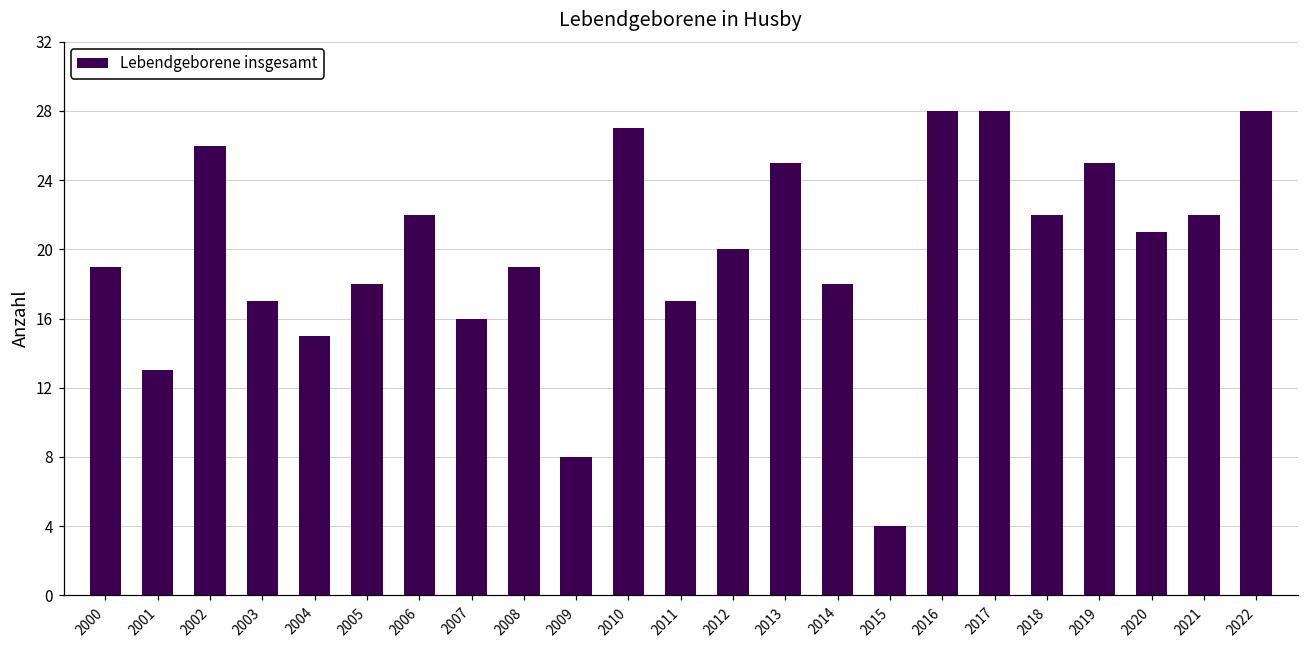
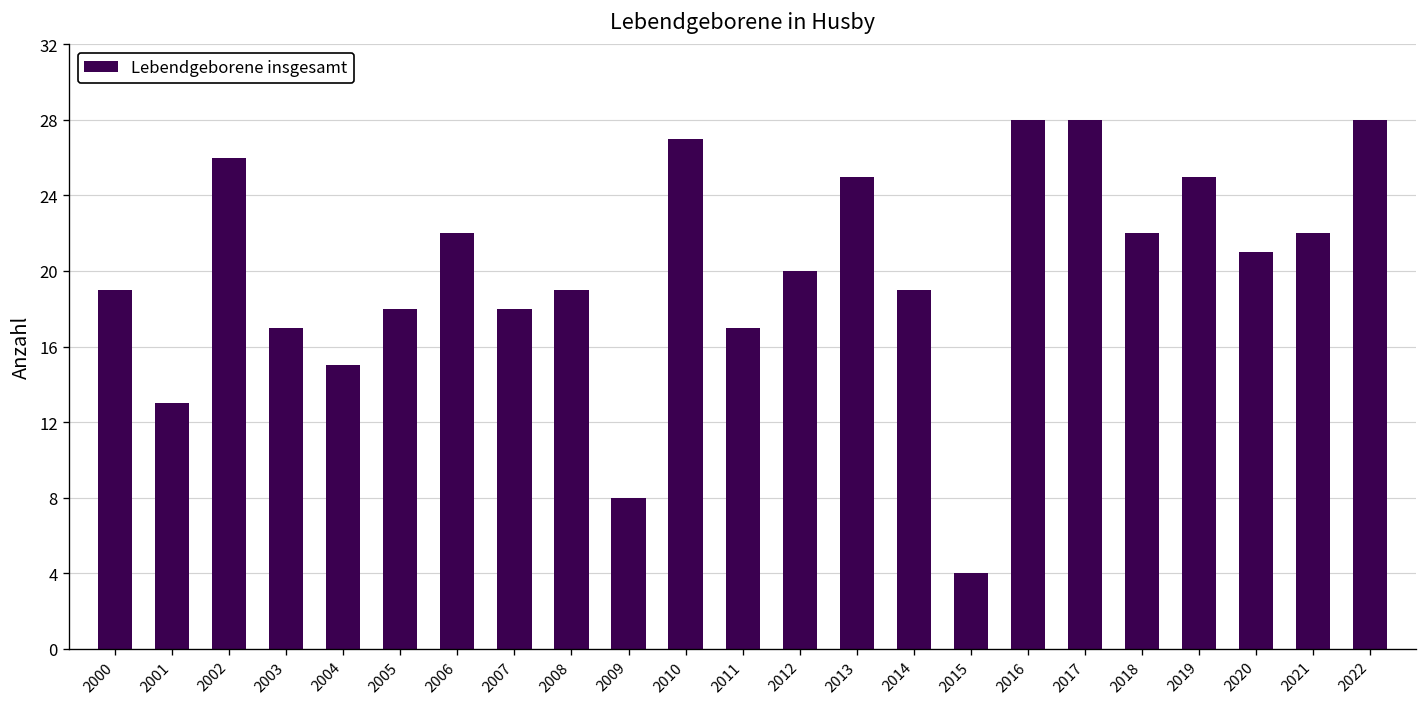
  {
    "2000": 19,
    "2001": 13,
    "2002": 26,
    "2003": 17,
    "2004": 15,
    "2005": 18,
    "2006": 22,
-   "2007": 16,
+   "2007": 18,
    "2008": 19,
    "2009": 8,
    "2010": 27,
    "2011": 17,
    "2012": 20,
    "2013": 25,
-   "2014": 18,
+   "2014": 19,
    "2015": 4,
    "2016": 28,
    "2017": 28,
    "2018": 22,
    "2019": 25,
    "2020": 21,
    "2021": 22,
    "2022": 28
  }
